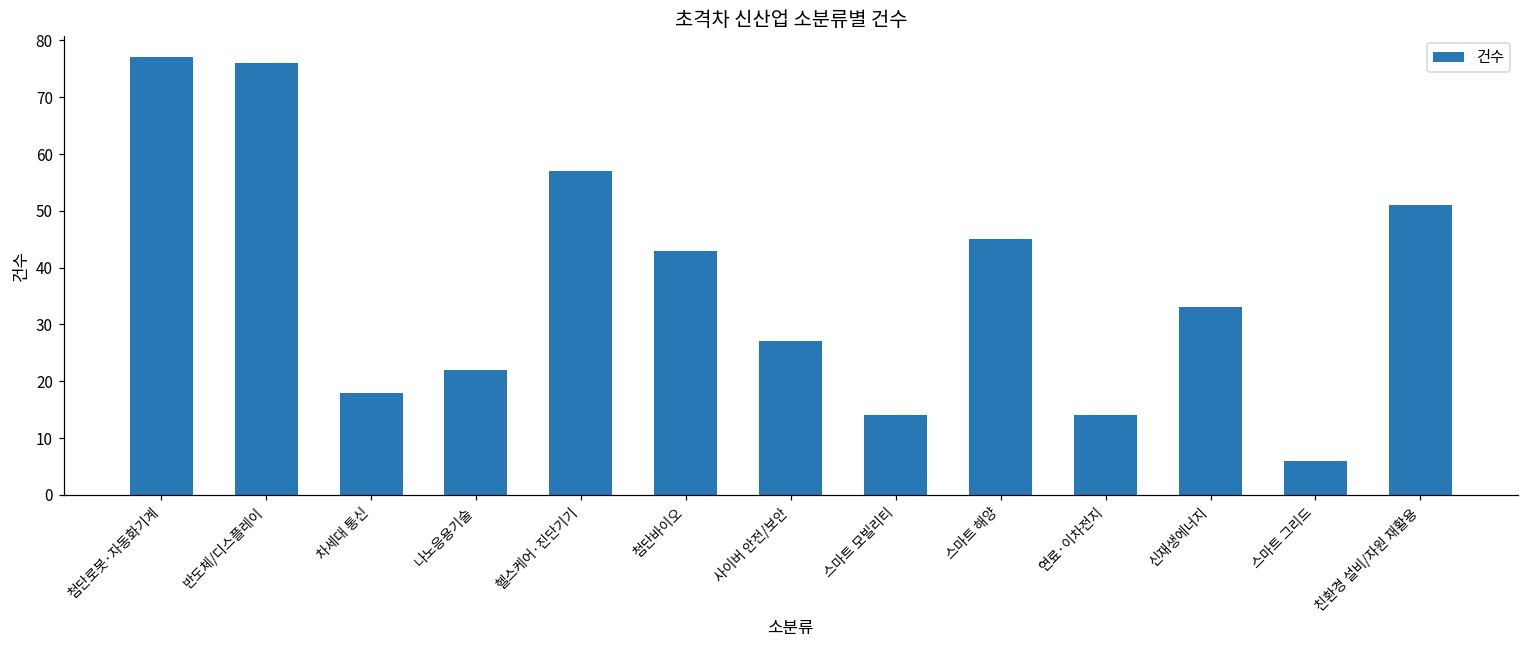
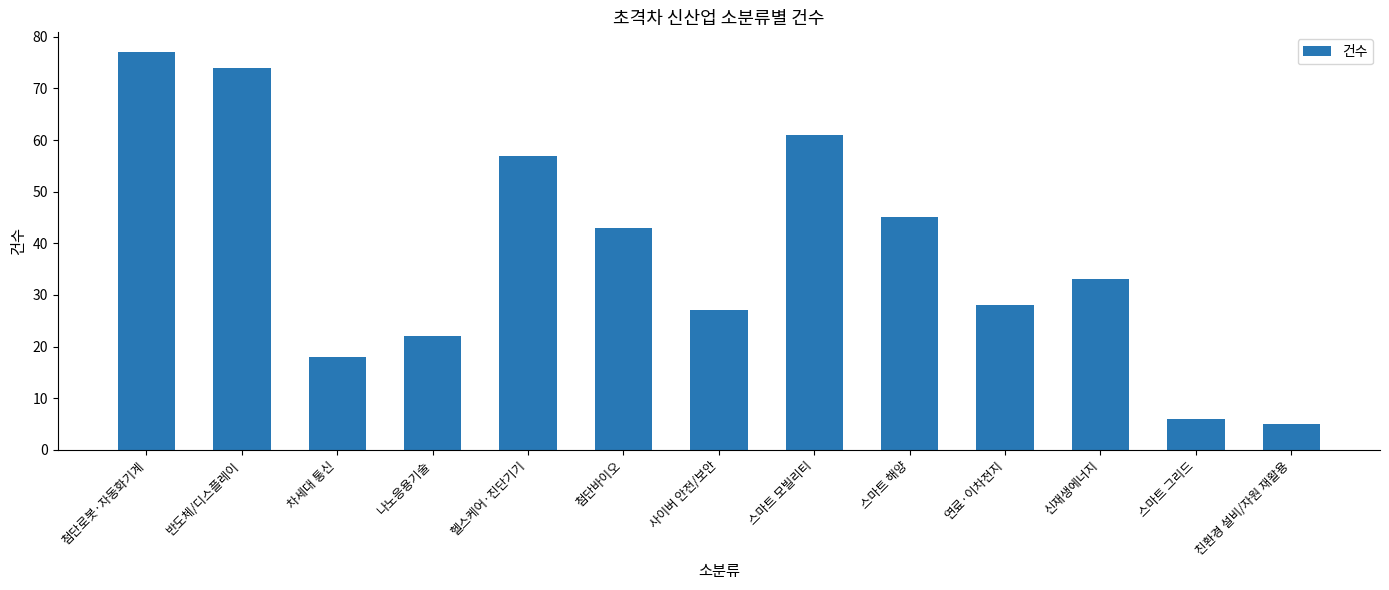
  {
    "첨단로봇·자동화기계": 77,
-   "반도체/디스플레이": 76,
+   "반도체/디스플레이": 74,
    "차세대 통신": 18,
    "나노응용기술": 22,
    "헬스케어·진단기기": 57,
    "첨단바이오": 43,
    "사이버 안전/보안": 27,
-   "스마트 모빌리티": 14,
+   "스마트 모빌리티": 61,
    "스마트 해양": 45,
-   "연료·이차전지": 14,
+   "연료·이차전지": 28,
    "신재생에너지": 33,
    "스마트 그리드": 6,
-   "친환경 설비/자원 재활용": 51
+   "친환경 설비/자원 재활용": 5
  }
